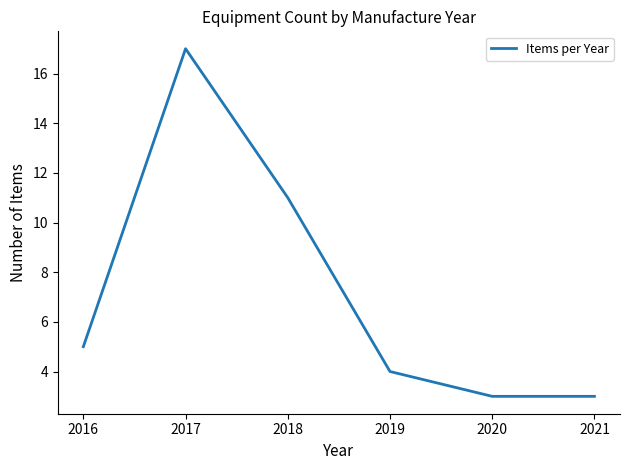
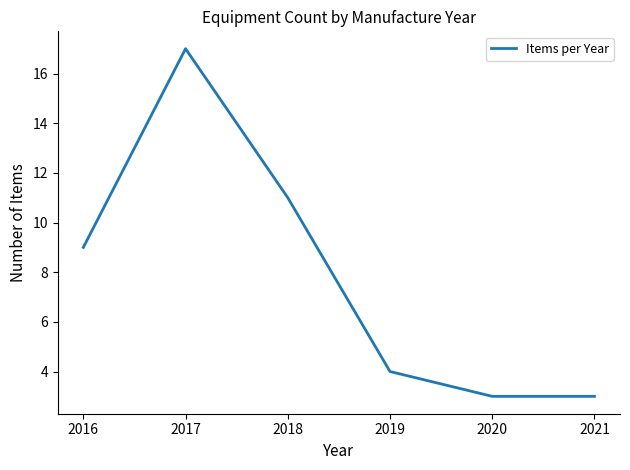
  {
-   "2016": 5,
+   "2016": 9,
    "2017": 17,
    "2018": 11,
    "2019": 4,
    "2020": 3,
    "2021": 3
  }
